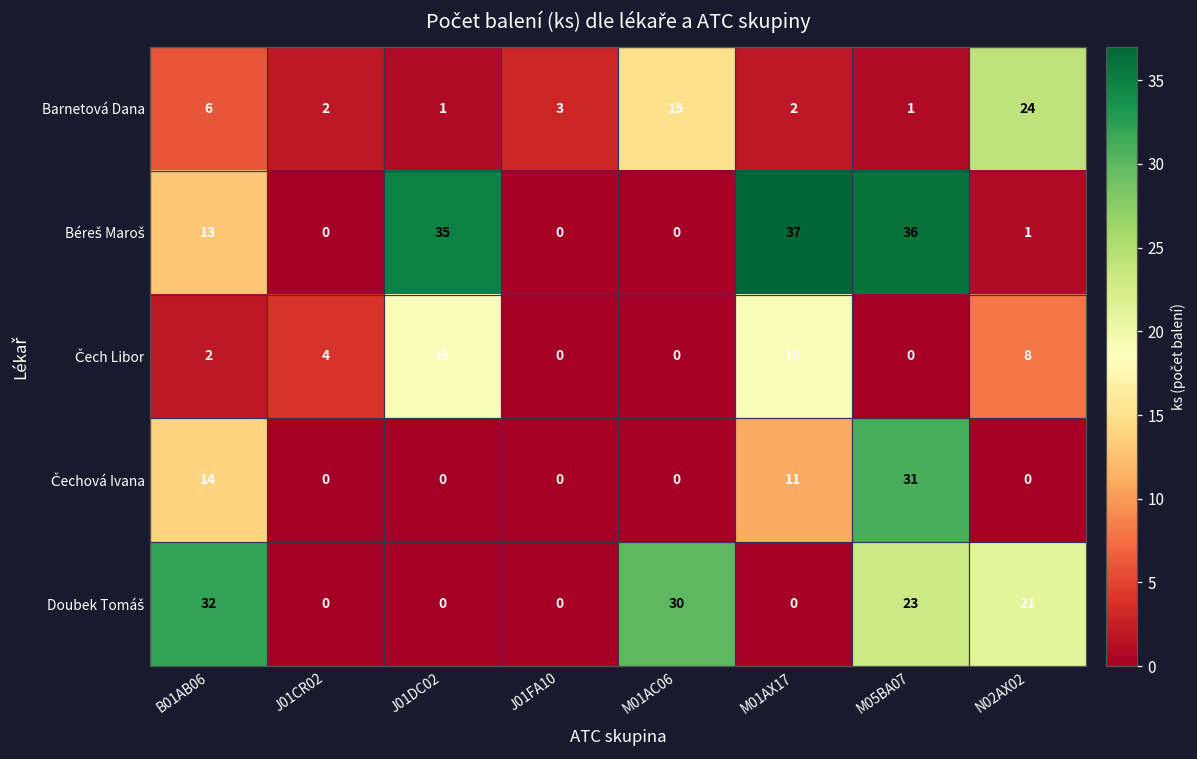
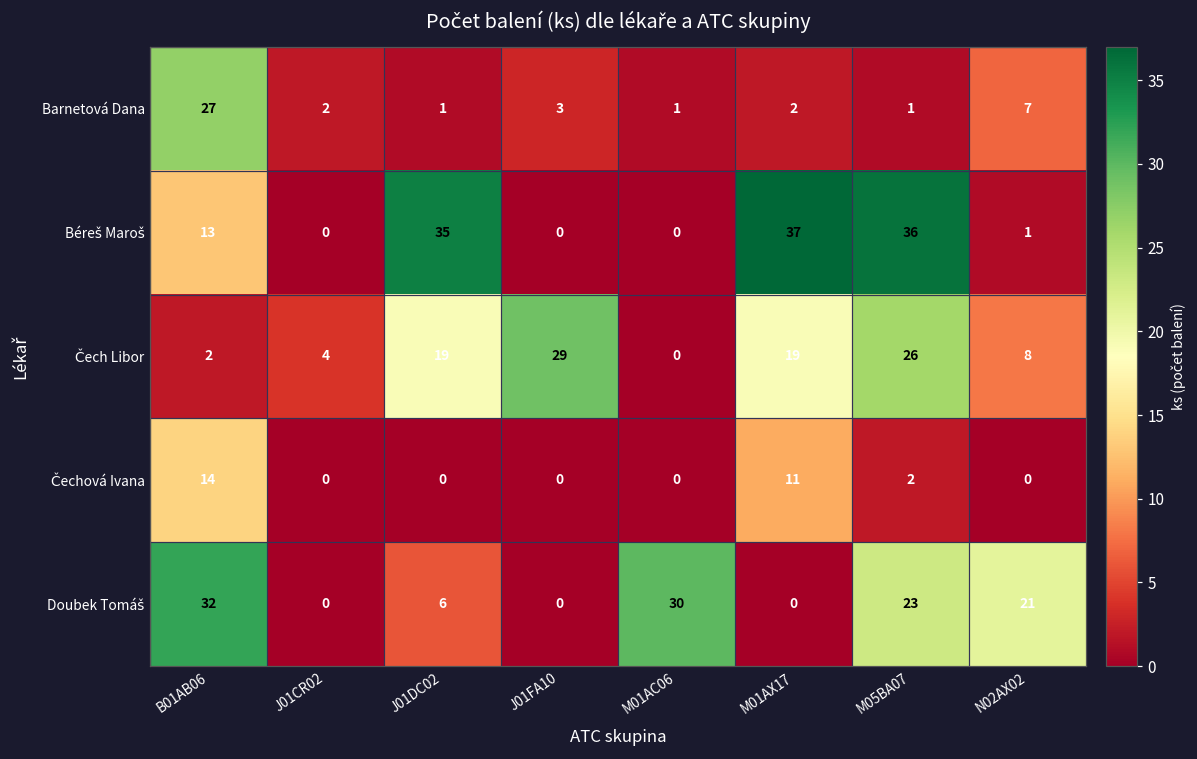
  {
    "Barnetová Dana": {
-     "B01AB06": 6,
+     "B01AB06": 27,
      "J01CR02": 2,
      "J01DC02": 1,
      "J01FA10": 3,
-     "M01AC06": 15,
+     "M01AC06": 1,
      "M01AX17": 2,
      "M05BA07": 1,
-     "N02AX02": 24
+     "N02AX02": 7
    },
    "Béreš Maroš": {
      "B01AB06": 13,
      "J01CR02": 0,
      "J01DC02": 35,
      "J01FA10": 0,
      "M01AC06": 0,
      "M01AX17": 37,
      "M05BA07": 36,
      "N02AX02": 1
    },
    "Čech Libor": {
      "B01AB06": 2,
      "J01CR02": 4,
      "J01DC02": 19,
-     "J01FA10": 0,
+     "J01FA10": 29,
      "M01AC06": 0,
      "M01AX17": 19,
-     "M05BA07": 0,
+     "M05BA07": 26,
      "N02AX02": 8
    },
    "Čechová Ivana": {
      "B01AB06": 14,
      "J01CR02": 0,
      "J01DC02": 0,
      "J01FA10": 0,
      "M01AC06": 0,
      "M01AX17": 11,
-     "M05BA07": 31,
+     "M05BA07": 2,
      "N02AX02": 0
    },
    "Doubek Tomáš": {
      "B01AB06": 32,
      "J01CR02": 0,
-     "J01DC02": 0,
+     "J01DC02": 6,
      "J01FA10": 0,
      "M01AC06": 30,
      "M01AX17": 0,
      "M05BA07": 23,
      "N02AX02": 21
    }
  }
